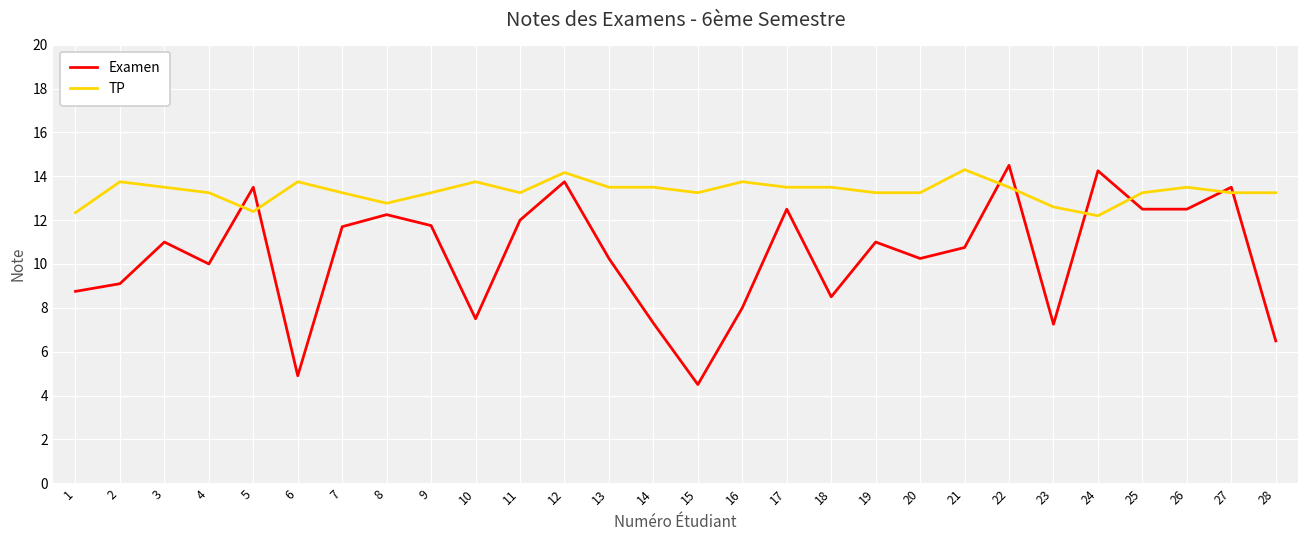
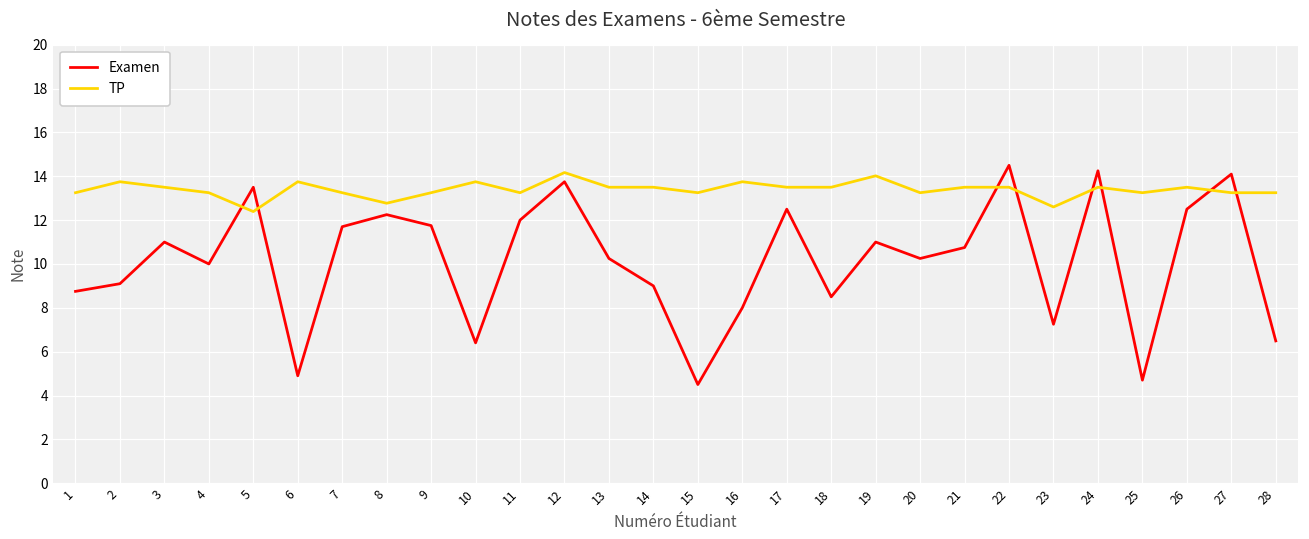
  {
    "Examen": {
      "1": 8.8,
      "2": 9.1,
      "3": 11.0,
      "4": 10.0,
      "5": 13.5,
      "6": 4.9,
      "7": 11.7,
      "8": 12.3,
      "9": 11.8,
-     "10": 7.5,
+     "10": 6.4,
      "11": 12.0,
      "12": 13.8,
      "13": 10.3,
-     "14": 7.3,
+     "14": 9.0,
      "15": 4.5,
      "16": 8.0,
      "17": 12.5,
      "18": 8.5,
      "19": 11.0,
      "20": 10.3,
      "21": 10.8,
      "22": 14.5,
      "23": 7.3,
      "24": 14.3,
-     "25": 12.5,
+     "25": 4.7,
      "26": 12.5,
-     "27": 13.5,
+     "27": 14.1,
      "28": 6.5
    },
    "TP": {
-     "1": 12.3,
+     "1": 13.3,
      "2": 13.8,
      "3": 13.5,
      "4": 13.3,
      "5": 12.4,
      "6": 13.8,
      "7": 13.3,
      "8": 12.8,
      "9": 13.3,
      "10": 13.8,
      "11": 13.3,
      "12": 14.2,
      "13": 13.5,
      "14": 13.5,
      "15": 13.3,
      "16": 13.8,
      "17": 13.5,
      "18": 13.5,
-     "19": 13.3,
+     "19": 14.0,
      "20": 13.3,
-     "21": 14.3,
+     "21": 13.5,
      "22": 13.5,
      "23": 12.6,
-     "24": 12.2,
+     "24": 13.5,
      "25": 13.3,
      "26": 13.5,
      "27": 13.3,
      "28": 13.3
    }
  }
